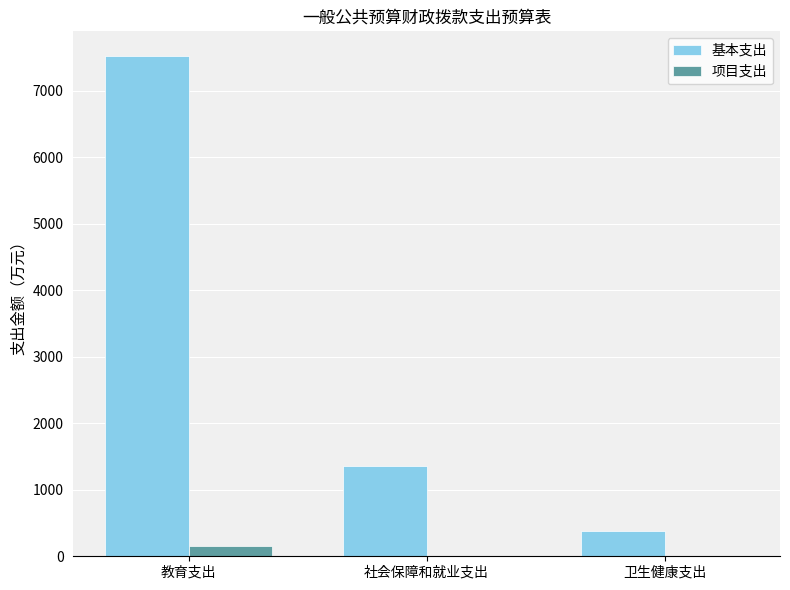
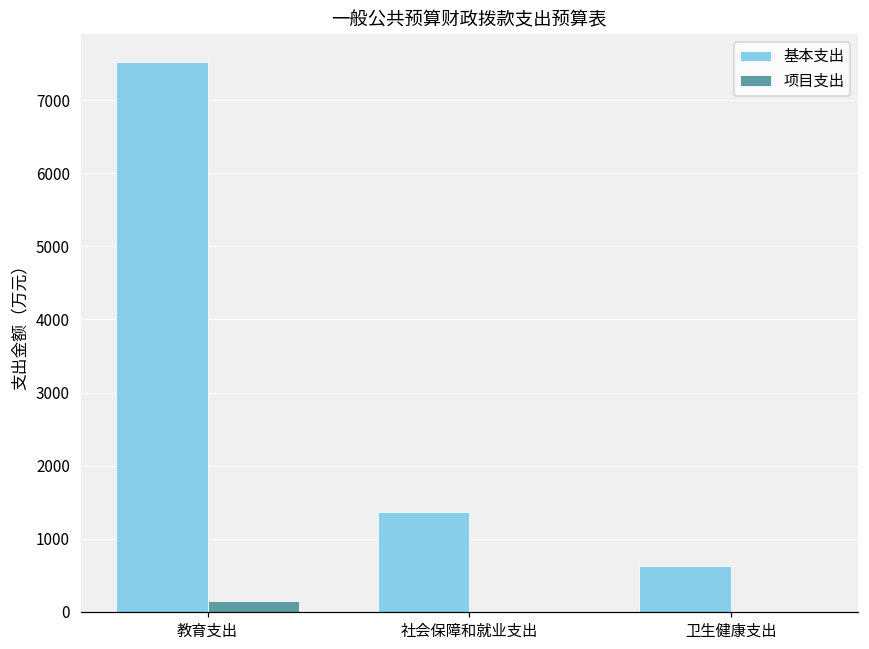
  {
    "基本支出": {
      "教育支出": 7500,
      "社会保障和就业支出": 1400,
-     "卫生健康支出": 400
+     "卫生健康支出": 600
    },
    "项目支出": {
      "教育支出": 200,
      "社会保障和就业支出": 0,
      "卫生健康支出": 0
    }
  }
